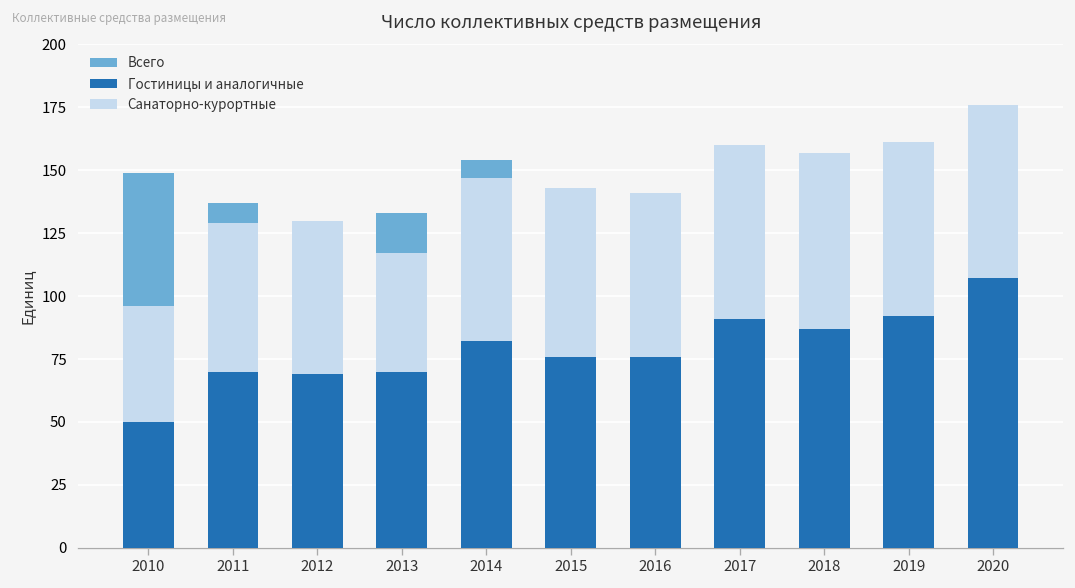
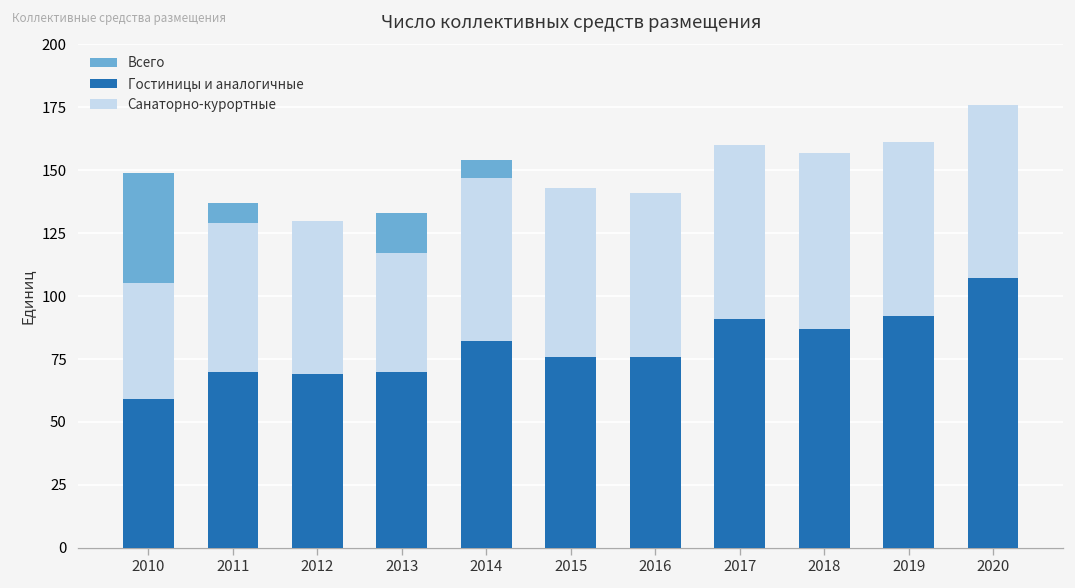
  {
    "Всего": {
      "2010": 149,
      "2011": 137,
      "2012": 130,
      "2013": 133,
      "2014": 154,
      "2015": 143,
      "2016": 141,
      "2020": 176
    },
    "Гостиницы и аналогичные": {
-     "2010": 50
+     "2010": 59
    },
    "Санаторно-курортные": {
      "2012": 61,
      "2015": 67,
      "2016": 65,
      "2017": 69,
      "2018": 70,
      "2019": 69,
      "2020": 69
    }
  }
